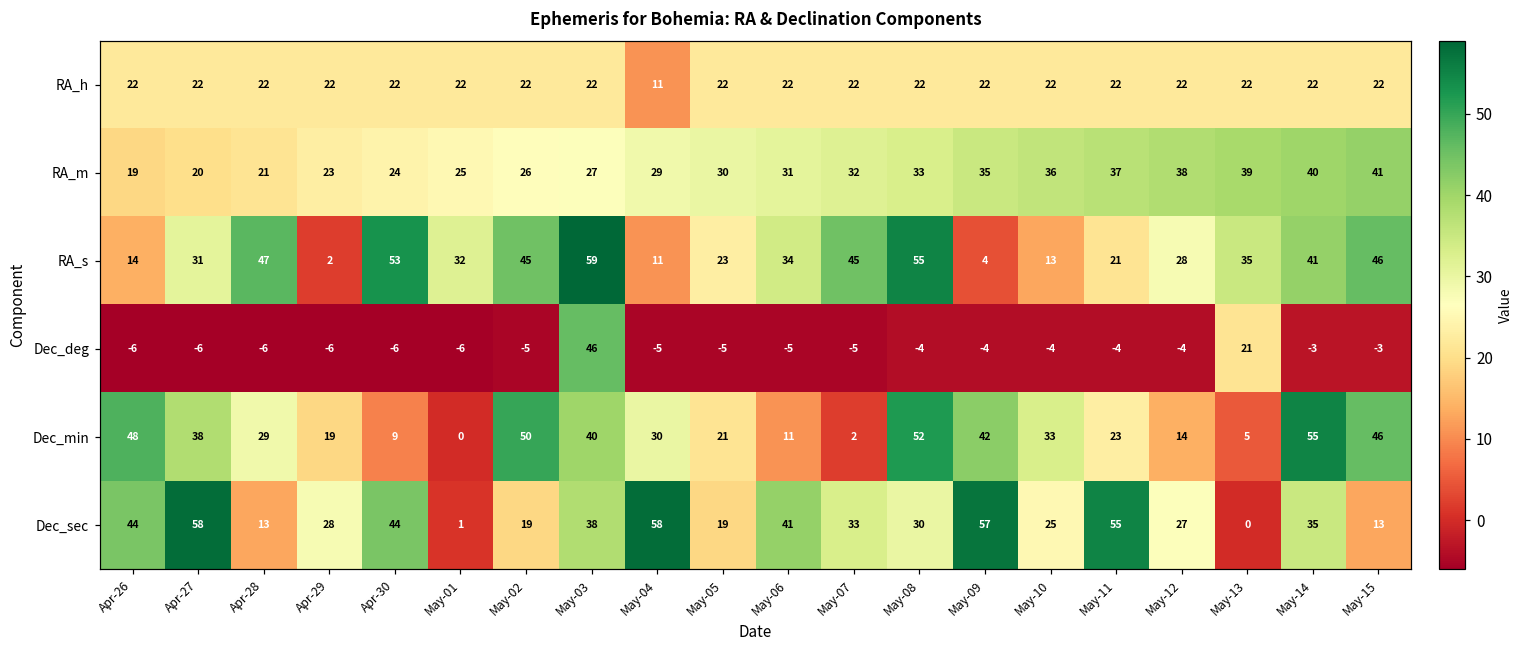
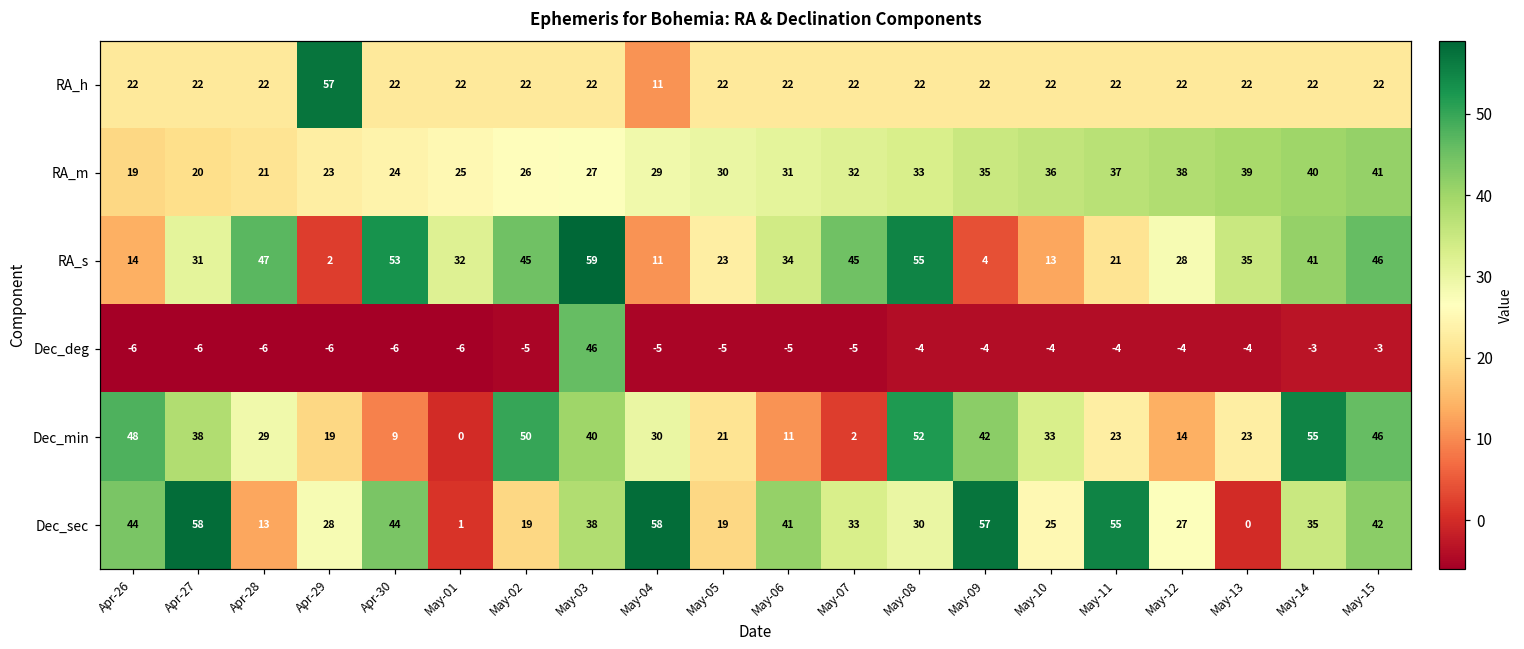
  {
    "RA_h": {
      "Apr-26": 22,
      "Apr-27": 22,
      "Apr-28": 22,
-     "Apr-29": 22,
+     "Apr-29": 57,
      "Apr-30": 22,
      "May-01": 22,
      "May-02": 22,
      "May-03": 22,
      "May-04": 11,
      "May-05": 22,
      "May-06": 22,
      "May-07": 22,
      "May-08": 22,
      "May-09": 22,
      "May-10": 22,
      "May-11": 22,
      "May-12": 22,
      "May-13": 22,
      "May-14": 22,
      "May-15": 22
    },
    "RA_m": {
      "Apr-26": 19,
      "Apr-27": 20,
      "Apr-28": 21,
      "Apr-29": 23,
      "Apr-30": 24,
      "May-01": 25,
      "May-02": 26,
      "May-03": 27,
      "May-04": 29,
      "May-05": 30,
      "May-06": 31,
      "May-07": 32,
      "May-08": 33,
      "May-09": 35,
      "May-10": 36,
      "May-11": 37,
      "May-12": 38,
      "May-13": 39,
      "May-14": 40,
      "May-15": 41
    },
    "RA_s": {
      "Apr-26": 14,
      "Apr-27": 31,
      "Apr-28": 47,
      "Apr-29": 2,
      "Apr-30": 53,
      "May-01": 32,
      "May-02": 45,
      "May-03": 59,
      "May-04": 11,
      "May-05": 23,
      "May-06": 34,
      "May-07": 45,
      "May-08": 55,
      "May-09": 4,
      "May-10": 13,
      "May-11": 21,
      "May-12": 28,
      "May-13": 35,
      "May-14": 41,
      "May-15": 46
    },
    "Dec_deg": {
      "Apr-26": -6,
      "Apr-27": -6,
      "Apr-28": -6,
      "Apr-29": -6,
      "Apr-30": -6,
      "May-01": -6,
      "May-02": -5,
      "May-03": 46,
      "May-04": -5,
      "May-05": -5,
      "May-06": -5,
      "May-07": -5,
      "May-08": -4,
      "May-09": -4,
      "May-10": -4,
      "May-11": -4,
      "May-12": -4,
-     "May-13": 21,
+     "May-13": -4,
      "May-14": -3,
      "May-15": -3
    },
    "Dec_min": {
      "Apr-26": 48,
      "Apr-27": 38,
      "Apr-28": 29,
      "Apr-29": 19,
      "Apr-30": 9,
      "May-01": 0,
      "May-02": 50,
      "May-03": 40,
      "May-04": 30,
      "May-05": 21,
      "May-06": 11,
      "May-07": 2,
      "May-08": 52,
      "May-09": 42,
      "May-10": 33,
      "May-11": 23,
      "May-12": 14,
-     "May-13": 5,
+     "May-13": 23,
      "May-14": 55,
      "May-15": 46
    },
    "Dec_sec": {
      "Apr-26": 44,
      "Apr-27": 58,
      "Apr-28": 13,
      "Apr-29": 28,
      "Apr-30": 44,
      "May-01": 1,
      "May-02": 19,
      "May-03": 38,
      "May-04": 58,
      "May-05": 19,
      "May-06": 41,
      "May-07": 33,
      "May-08": 30,
      "May-09": 57,
      "May-10": 25,
      "May-11": 55,
      "May-12": 27,
      "May-13": 0,
      "May-14": 35,
-     "May-15": 13
+     "May-15": 42
    }
  }
